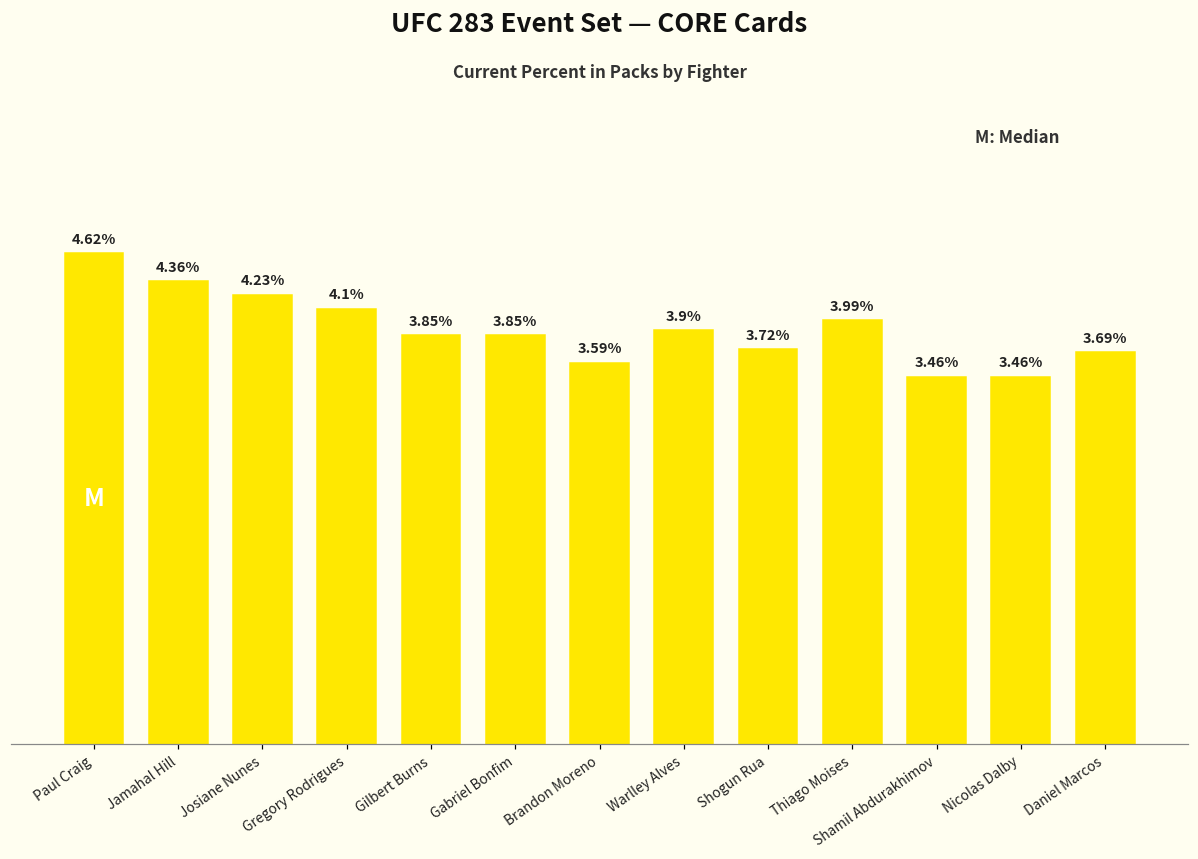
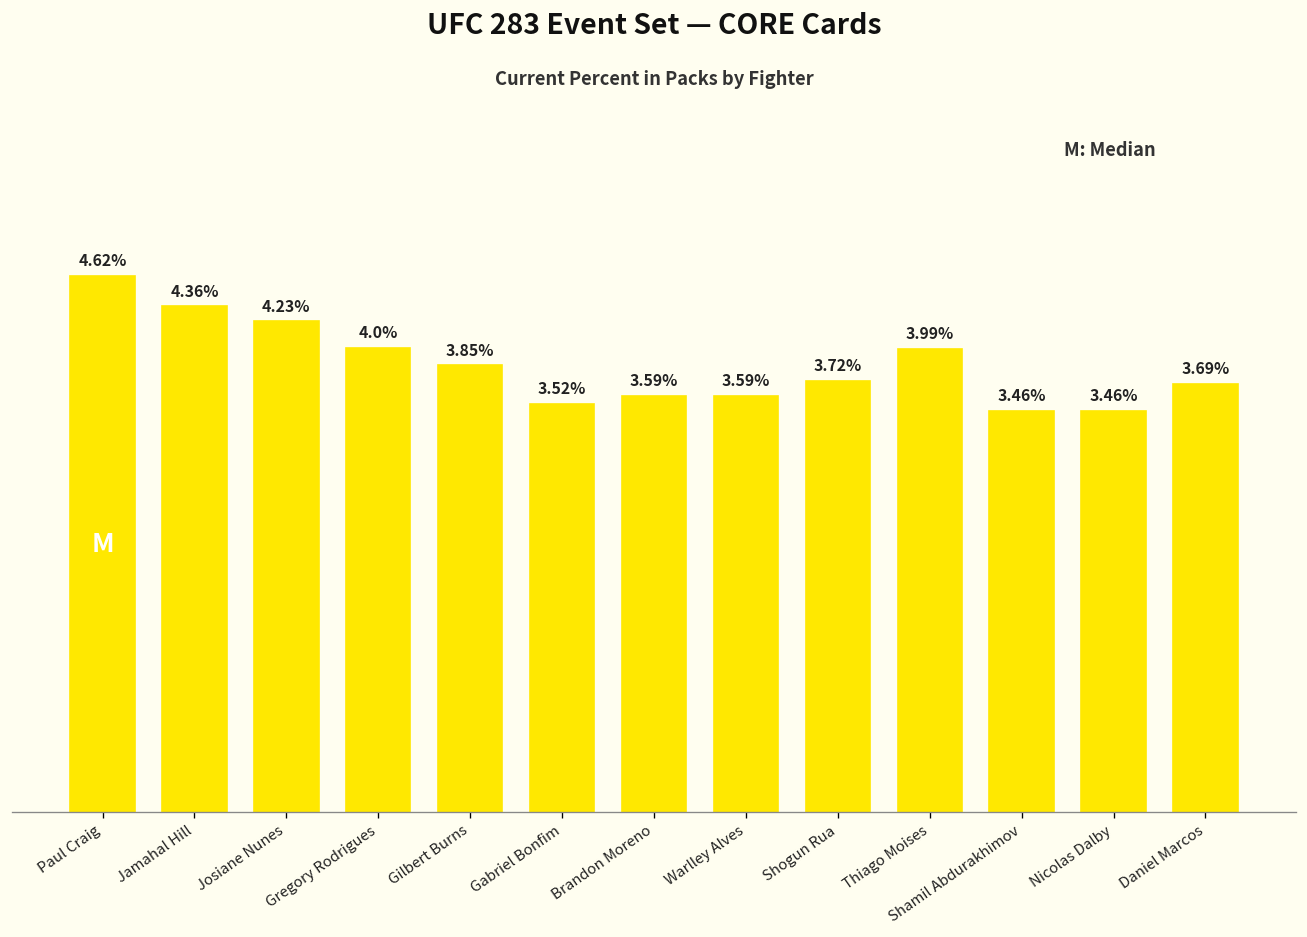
  {
    "Paul Craig": "4.62%",
    "Jamahal Hill": "4.36%",
    "Josiane Nunes": "4.23%",
-   "Gregory Rodrigues": "4.1%",
+   "Gregory Rodrigues": "4.0%",
    "Gilbert Burns": "3.85%",
-   "Gabriel Bonfim": "3.85%",
+   "Gabriel Bonfim": "3.52%",
    "Brandon Moreno": "3.59%",
-   "Warlley Alves": "3.9%",
+   "Warlley Alves": "3.59%",
    "Shogun Rua": "3.72%",
    "Thiago Moises": "3.99%",
    "Shamil Abdurakhimov": "3.46%",
    "Nicolas Dalby": "3.46%",
    "Daniel Marcos": "3.69%"
  }
